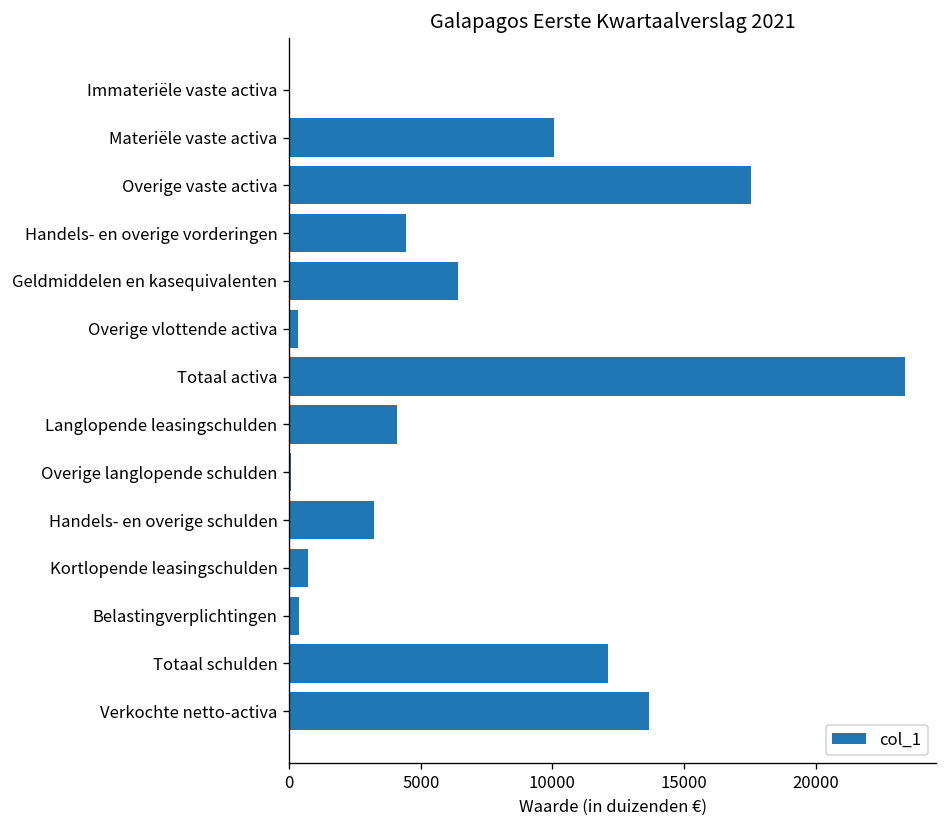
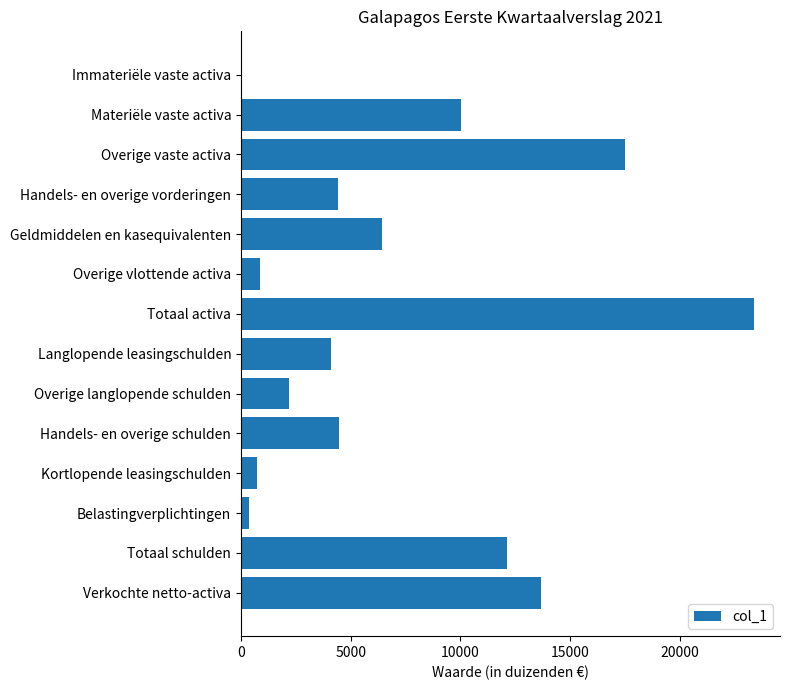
  {
    "Materiële vaste activa": 10100,
    "Overige vaste activa": 17500,
    "Handels- en overige vorderingen": 4400,
    "Geldmiddelen en kasequivalenten": 6400,
-   "Overige vlottende activa": 400,
+   "Overige vlottende activa": 900,
    "Totaal activa": 23400,
    "Langlopende leasingschulden": 4100,
-   "Overige langlopende schulden": 100,
-   "Handels- en overige schulden": 3200,
+   "Overige langlopende schulden": 2200,
+   "Handels- en overige schulden": 4500,
    "Kortlopende leasingschulden": 700,
    "Belastingverplichtingen": 400,
    "Totaal schulden": 12100,
    "Verkochte netto-activa": 13700
  }
